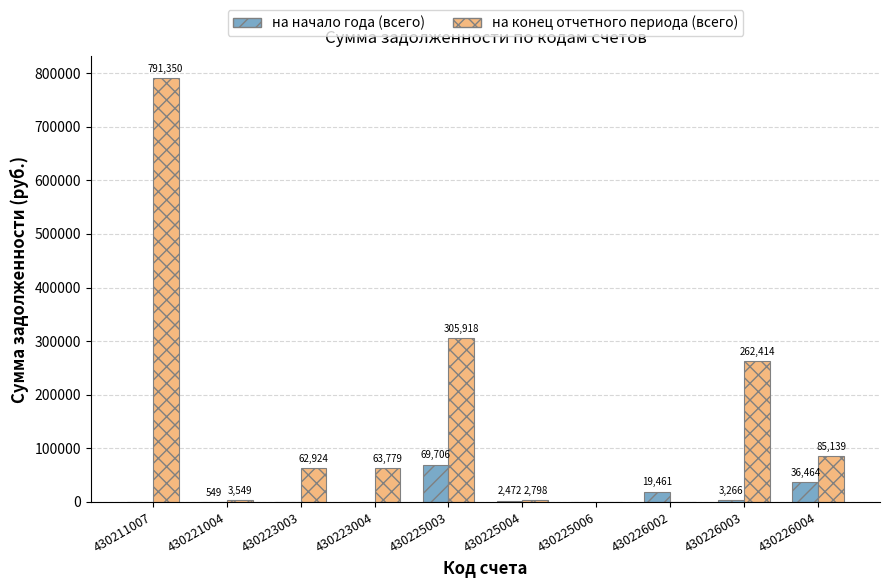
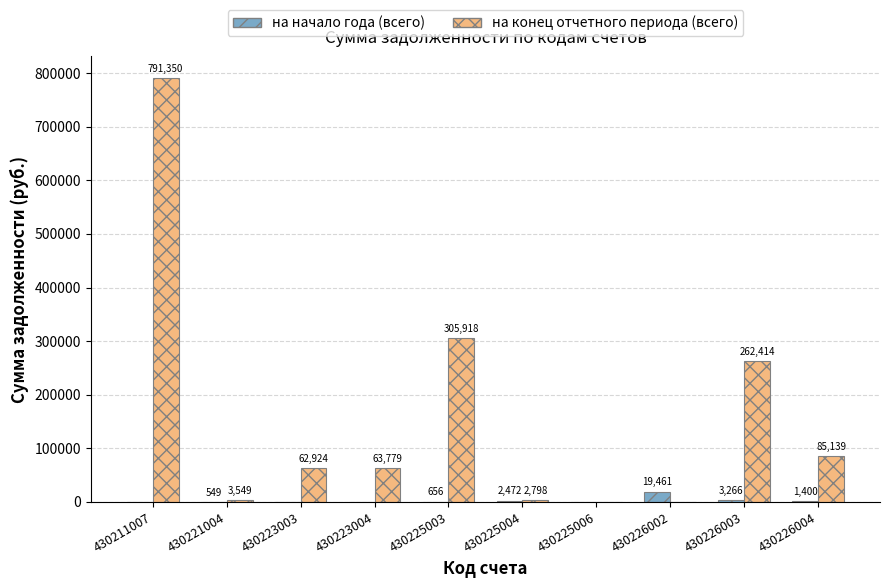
  {
    "на начало года (всего)": {
      "430221004": "549",
-     "430225003": "69,706",
+     "430225003": "656",
      "430225004": "2,472",
      "430226002": "19,461",
      "430226003": "3,266",
-     "430226004": "36,464"
+     "430226004": "1,400"
    },
    "на конец отчетного периода (всего)": {
      "430211007": "791,350",
      "430221004": "3,549",
      "430223003": "62,924",
      "430223004": "63,779",
      "430225003": "305,918",
      "430225004": "2,798",
      "430226003": "262,414",
      "430226004": "85,139"
    }
  }
